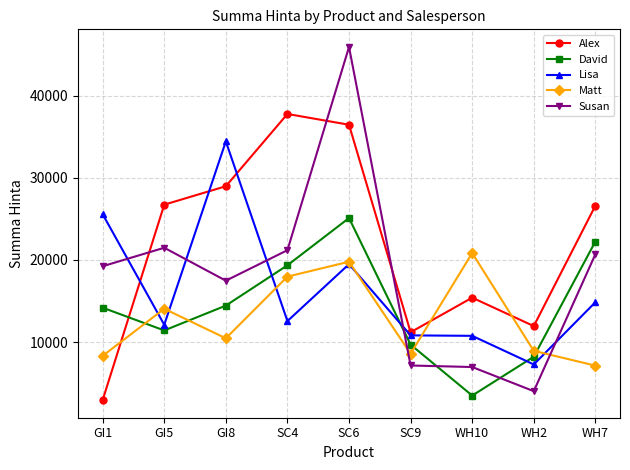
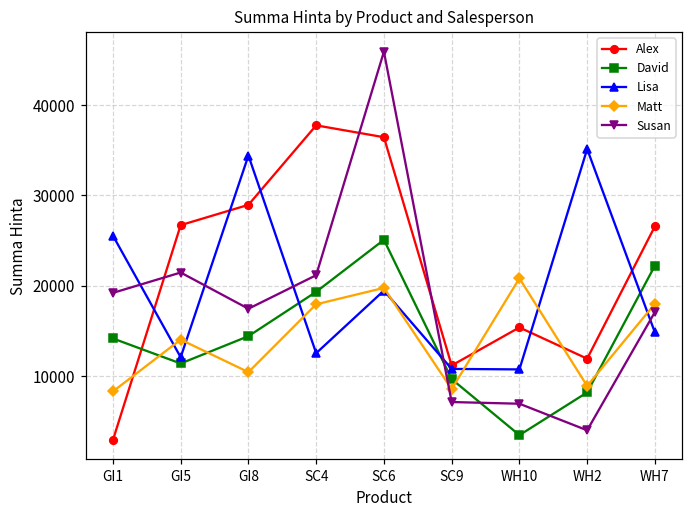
  {
    "Alex": {
      "GI1": 3000,
      "GI5": 27000,
      "GI8": 29000,
      "SC4": 38000,
      "SC6": 36000,
      "SC9": 11000,
      "WH10": 15000,
      "WH2": 12000,
      "WH7": 27000
    },
    "David": {
      "GI1": 14000,
      "GI5": 11000,
      "GI8": 14000,
      "SC4": 19000,
      "SC6": 25000,
      "SC9": 10000,
      "WH10": 3000,
      "WH2": 8000,
      "WH7": 22000
    },
    "Lisa": {
      "GI1": 26000,
      "GI5": 12000,
      "GI8": 34000,
      "SC4": 13000,
      "SC9": 11000,
      "WH10": 11000,
-     "WH2": 7000,
+     "WH2": 35000,
      "WH7": 15000
    },
    "Matt": {
      "GI1": 8000,
      "GI5": 14000,
      "GI8": 10000,
      "SC4": 18000,
      "SC9": 9000,
      "WH10": 21000,
      "WH2": 9000,
-     "WH7": 7000
+     "WH7": 18000
    },
    "Susan": {
      "GI1": 19000,
      "GI5": 21000,
      "GI8": 17000,
      "SC4": 21000,
      "SC6": 46000,
      "SC9": 7000,
      "WH10": 7000,
      "WH2": 4000,
-     "WH7": 21000
+     "WH7": 17000
    }
  }
